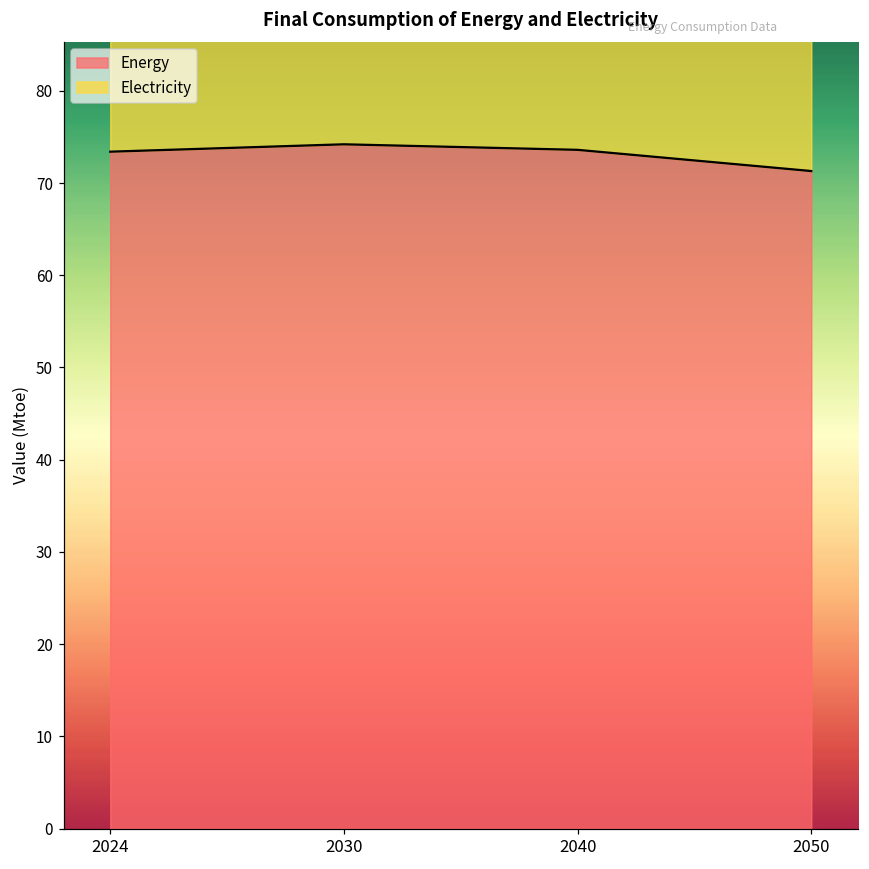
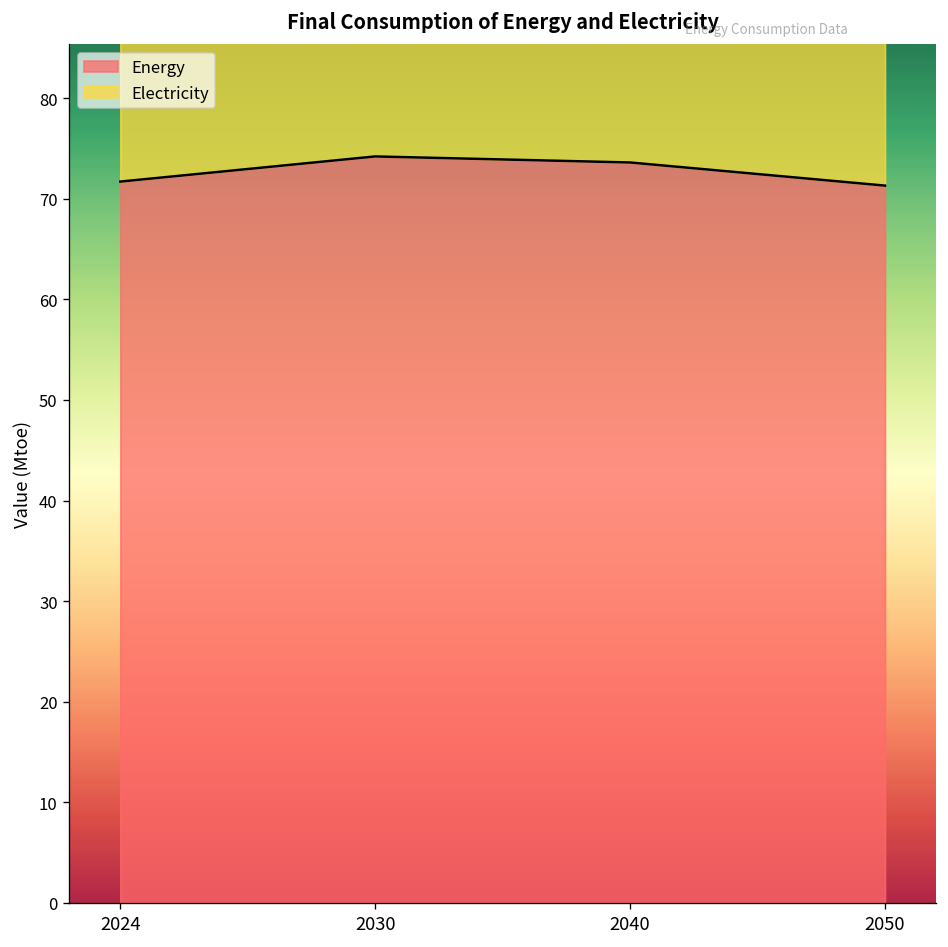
  {
    "Energy": {
-     "2024": 73,
+     "2024": 72,
      "2030": 74,
      "2040": 74,
      "2050": 71
    }
  }
